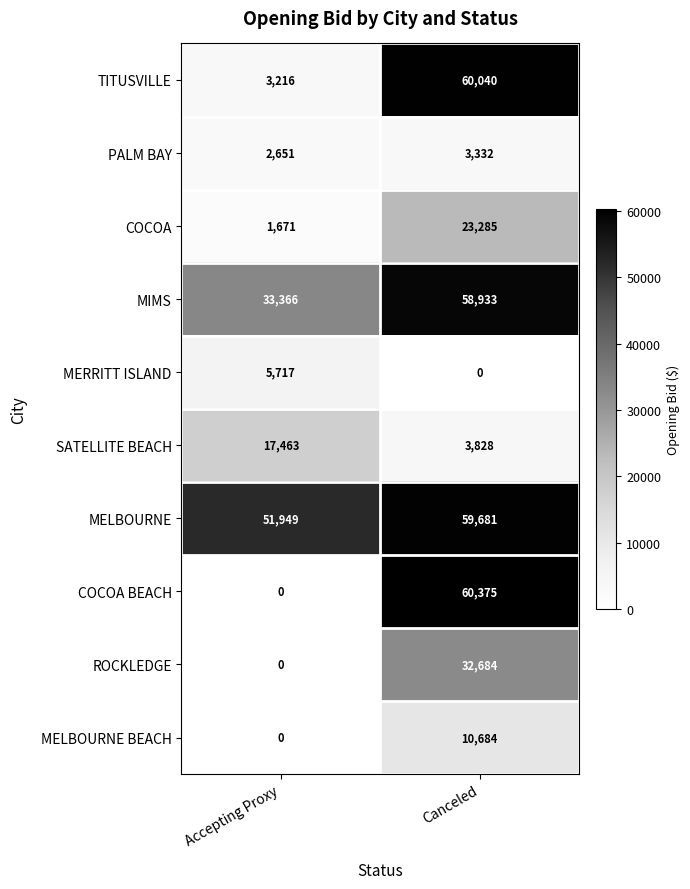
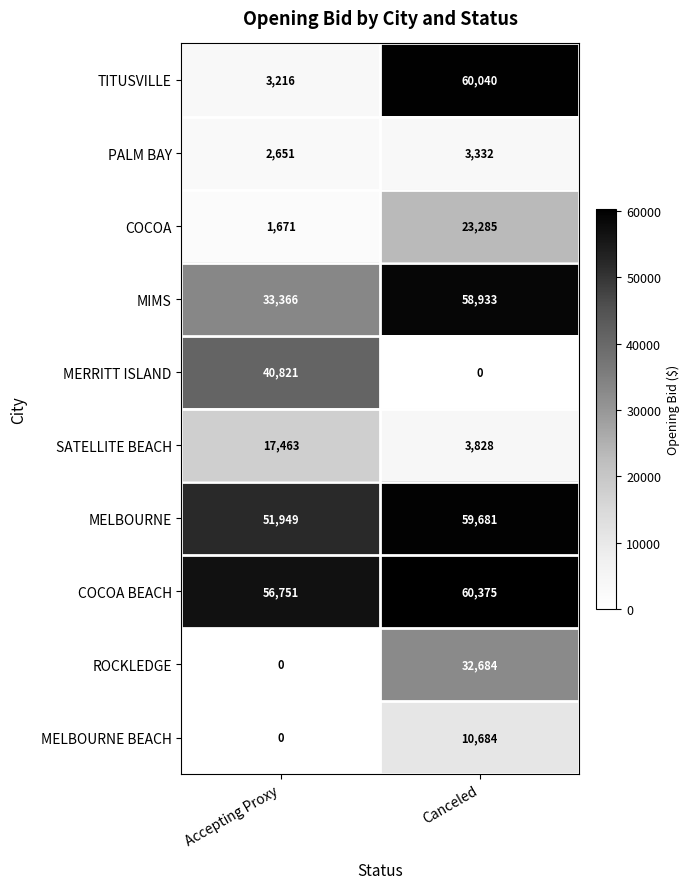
  {
    "TITUSVILLE": {
      "Accepting Proxy": "3,216",
      "Canceled": "60,040"
    },
    "PALM BAY": {
      "Accepting Proxy": "2,651",
      "Canceled": "3,332"
    },
    "COCOA": {
      "Accepting Proxy": "1,671",
      "Canceled": "23,285"
    },
    "MIMS": {
      "Accepting Proxy": "33,366",
      "Canceled": "58,933"
    },
    "MERRITT ISLAND": {
-     "Accepting Proxy": "5,717",
+     "Accepting Proxy": "40,821",
      "Canceled": "0"
    },
    "SATELLITE BEACH": {
      "Accepting Proxy": "17,463",
      "Canceled": "3,828"
    },
    "MELBOURNE": {
      "Accepting Proxy": "51,949",
      "Canceled": "59,681"
    },
    "COCOA BEACH": {
-     "Accepting Proxy": "0",
+     "Accepting Proxy": "56,751",
      "Canceled": "60,375"
    },
    "ROCKLEDGE": {
      "Accepting Proxy": "0",
      "Canceled": "32,684"
    },
    "MELBOURNE BEACH": {
      "Accepting Proxy": "0",
      "Canceled": "10,684"
    }
  }
